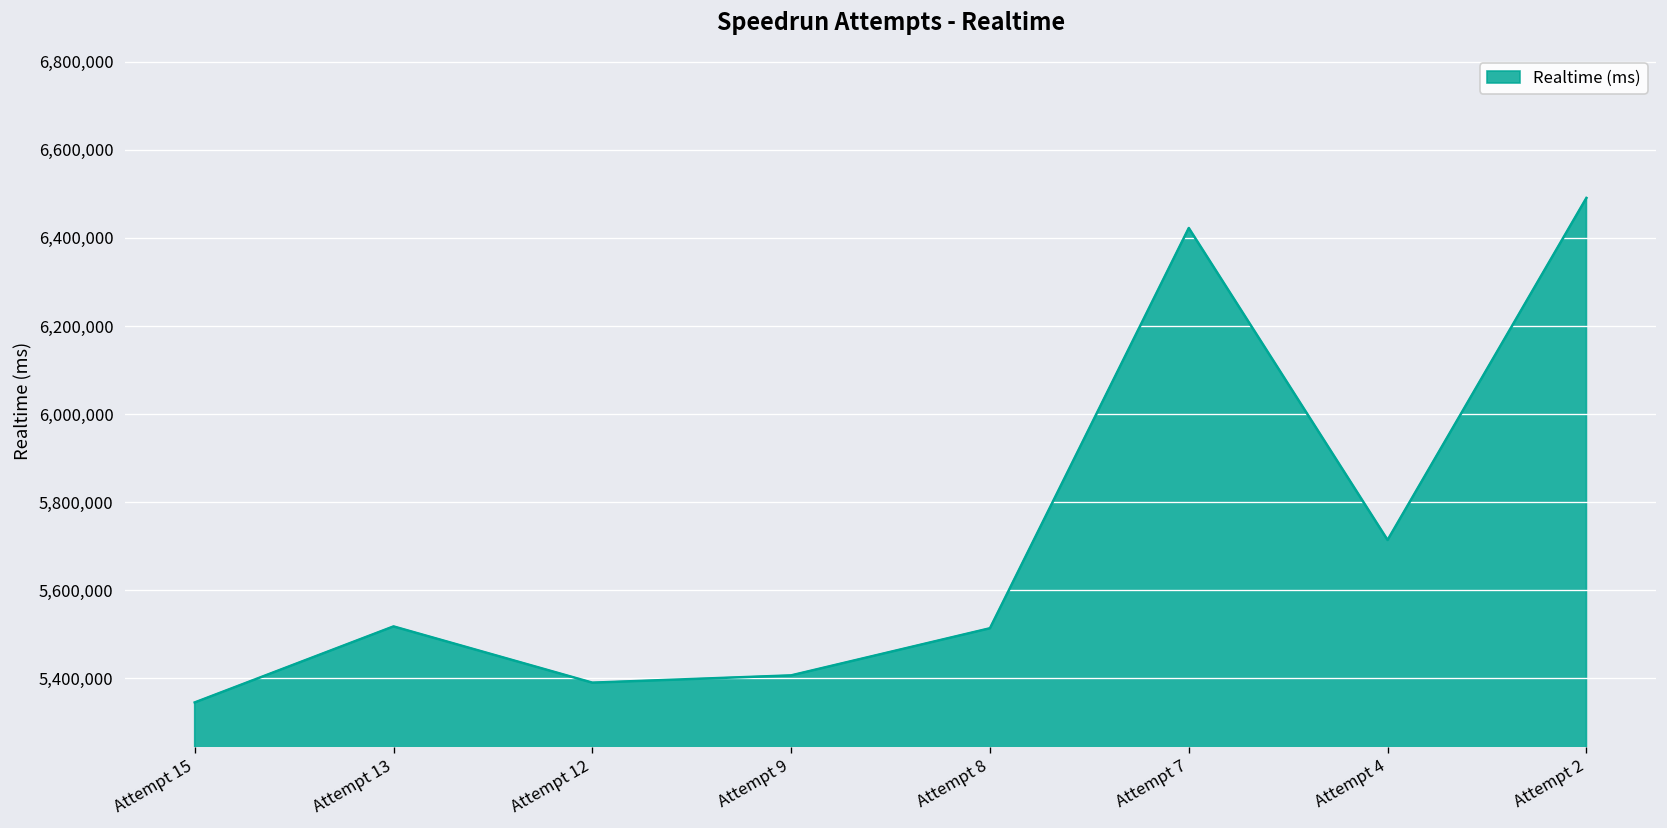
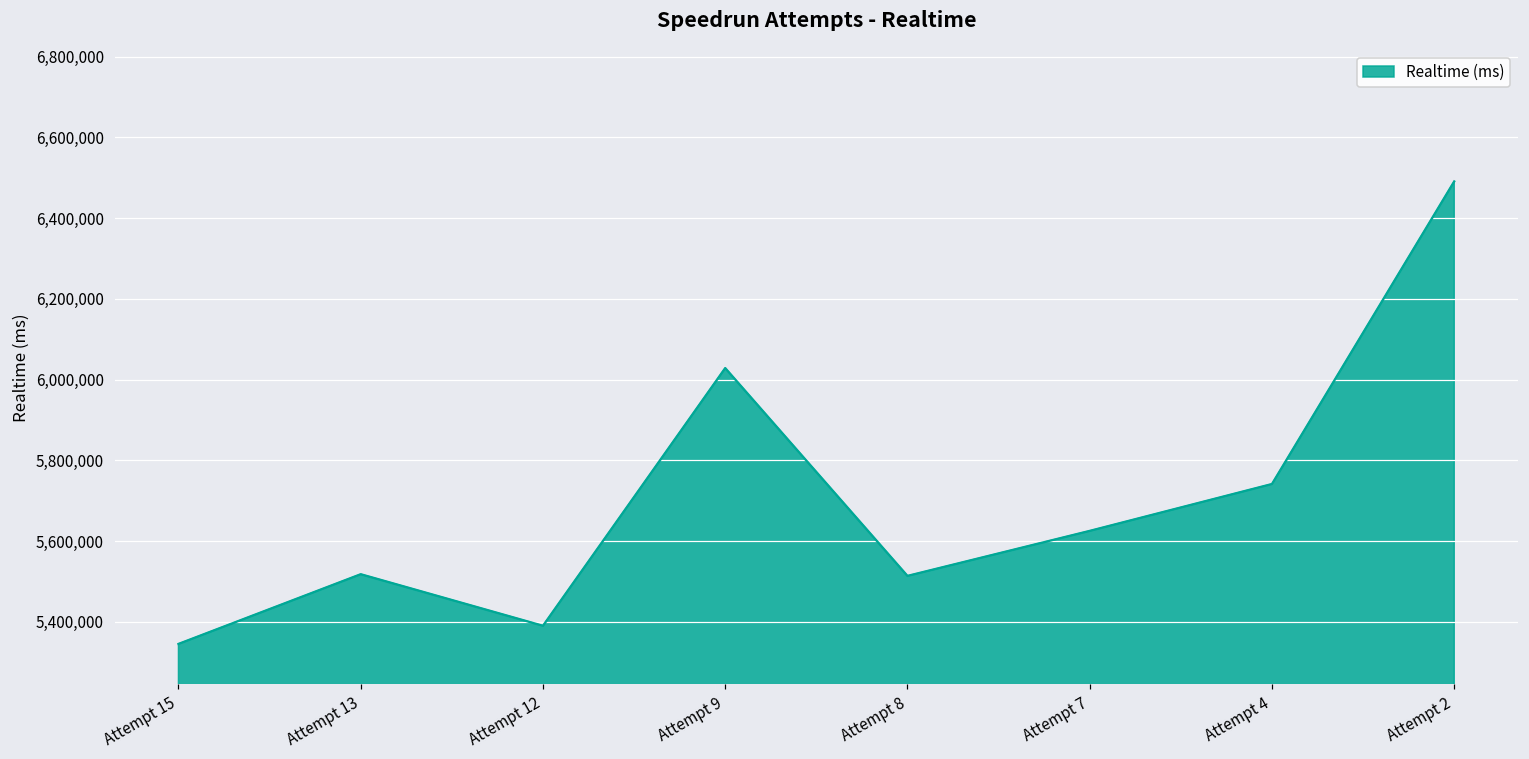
  {
    "Attempt 15": "5,350,000",
    "Attempt 13": "5,520,000",
    "Attempt 12": "5,390,000",
-   "Attempt 9": "5,410,000",
+   "Attempt 9": "6,030,000",
    "Attempt 8": "5,510,000",
-   "Attempt 7": "6,420,000",
-   "Attempt 4": "5,710,000",
+   "Attempt 7": "5,630,000",
+   "Attempt 4": "5,740,000",
    "Attempt 2": "6,490,000"
  }
